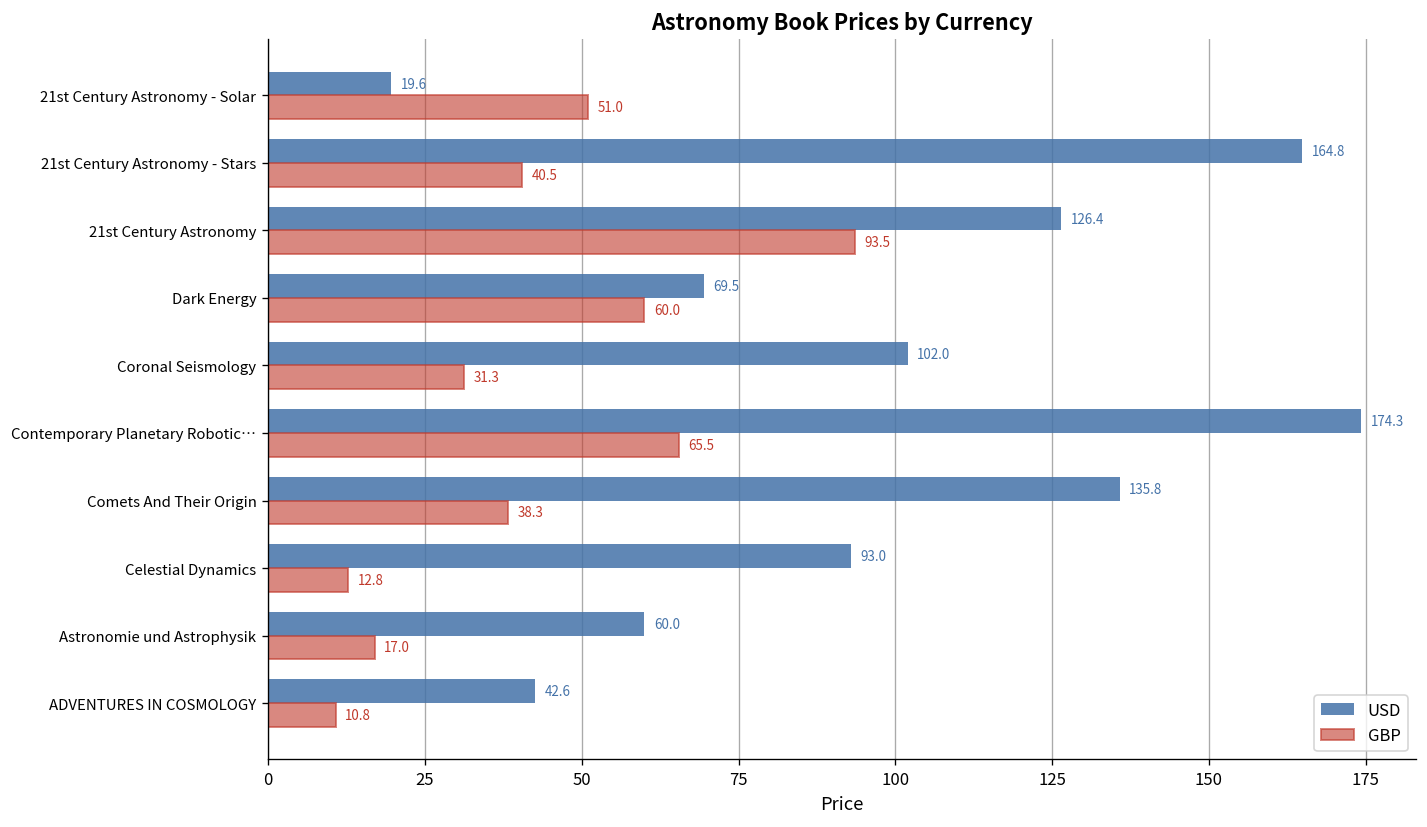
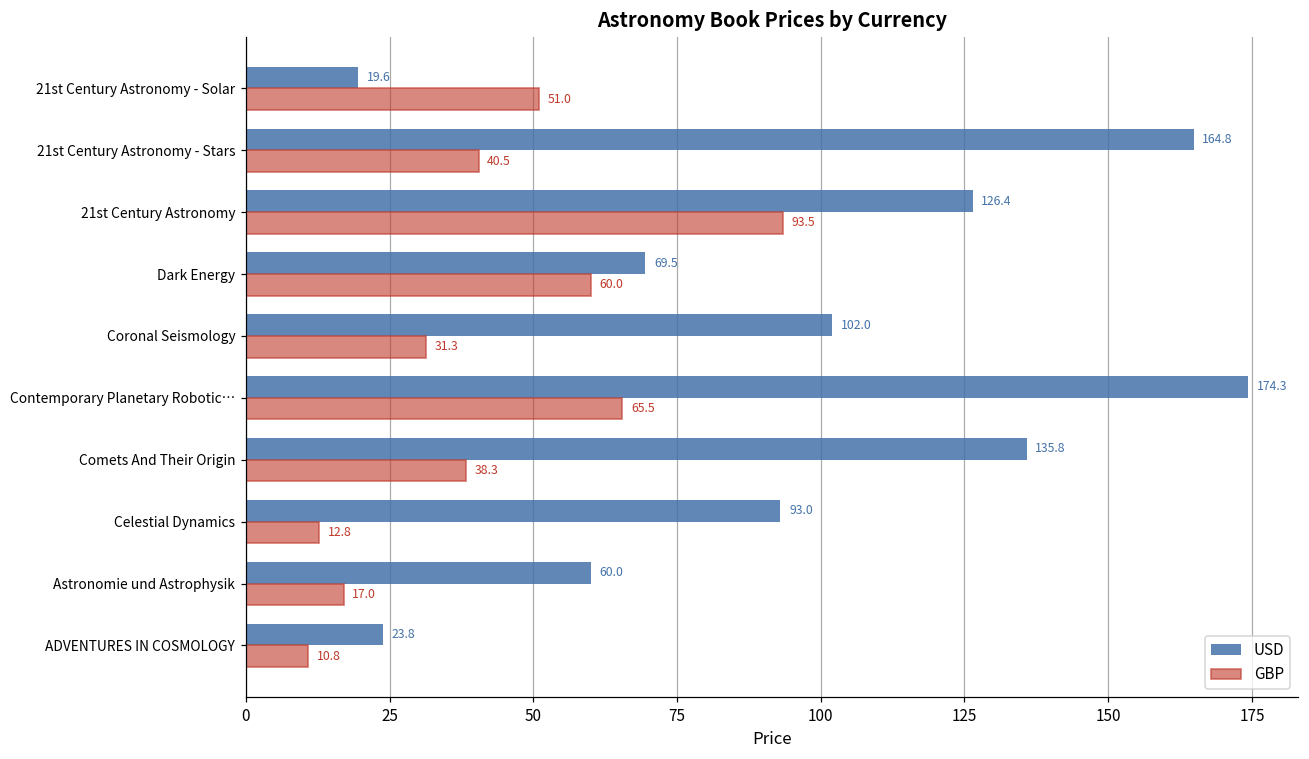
  {
    "USD": {
      "21st Century Astronomy - Solar": 19.6,
      "21st Century Astronomy - Stars": 164.8,
      "21st Century Astronomy": 126.4,
      "Dark Energy": 69.5,
      "Coronal Seismology": 102.0,
      "Contemporary Planetary Robotic…": 174.3,
      "Comets And Their Origin": 135.8,
      "Celestial Dynamics": 93.0,
      "Astronomie und Astrophysik": 60.0,
-     "ADVENTURES IN COSMOLOGY": 42.6
+     "ADVENTURES IN COSMOLOGY": 23.8
    },
    "GBP": {
      "21st Century Astronomy - Solar": 51.0,
      "21st Century Astronomy - Stars": 40.5,
      "21st Century Astronomy": 93.5,
      "Dark Energy": 60.0,
      "Coronal Seismology": 31.3,
      "Contemporary Planetary Robotic…": 65.5,
      "Comets And Their Origin": 38.3,
      "Celestial Dynamics": 12.8,
      "Astronomie und Astrophysik": 17.0,
      "ADVENTURES IN COSMOLOGY": 10.8
    }
  }
